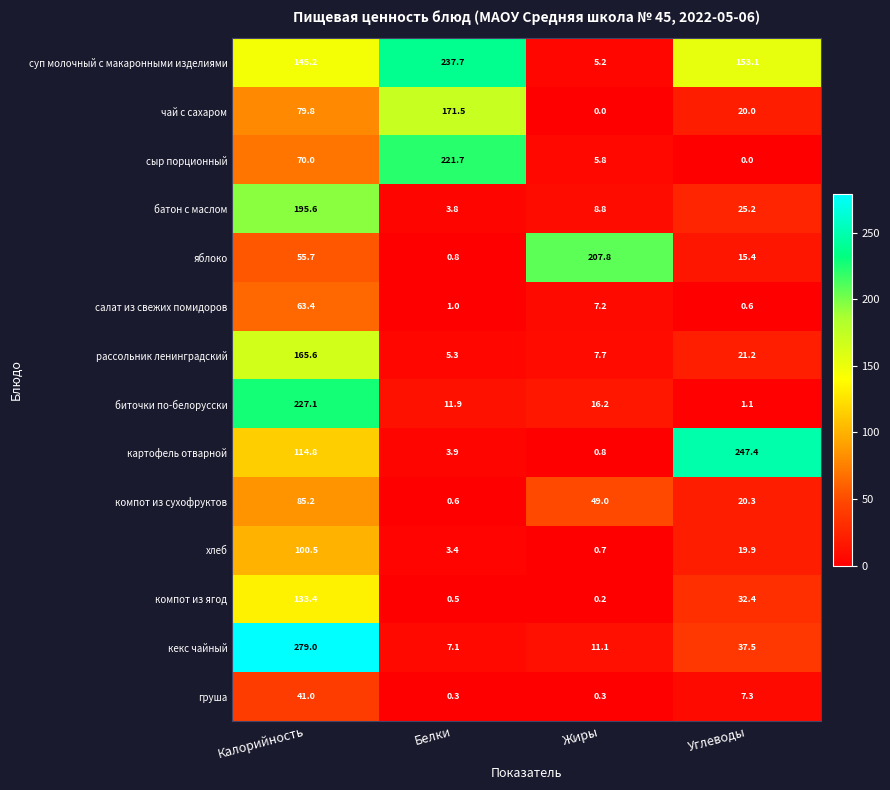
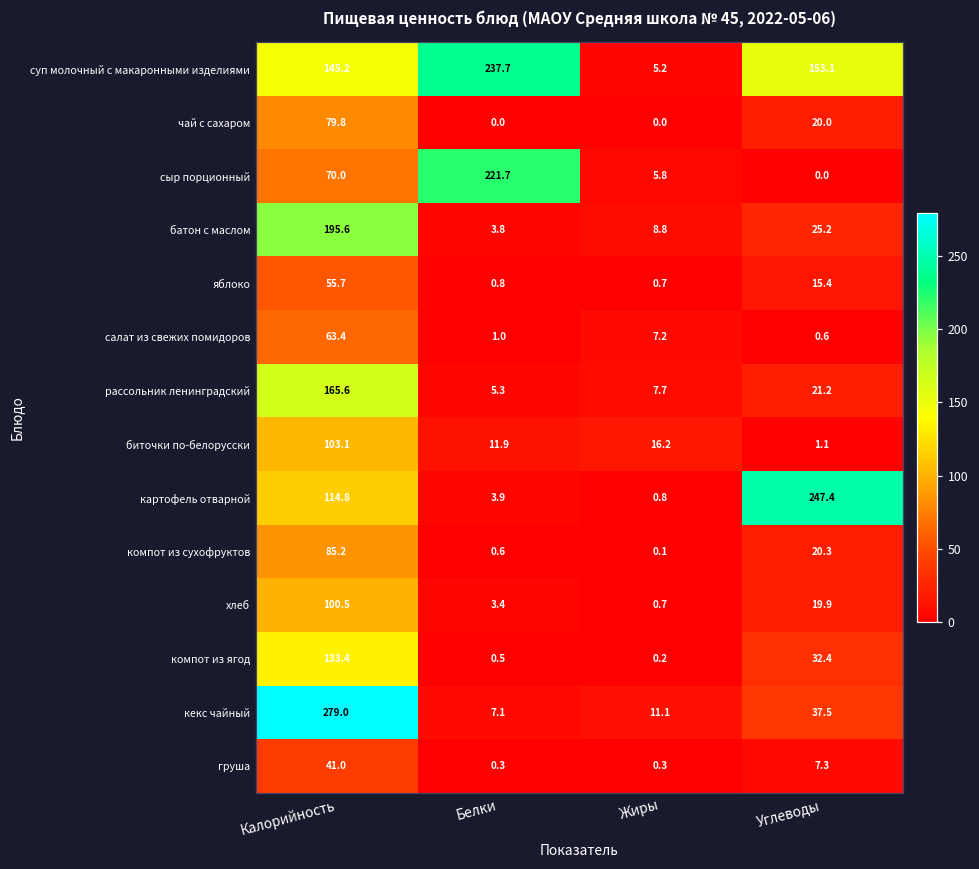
  {
    "суп молочный с макаронными изделиями": {
      "Калорийность": 145.2,
      "Белки": 237.7,
      "Жиры": 5.2,
      "Углеводы": 153.1
    },
    "чай с сахаром": {
      "Калорийность": 79.8,
-     "Белки": 171.5,
+     "Белки": 0.0,
      "Жиры": 0.0,
      "Углеводы": 20.0
    },
    "сыр порционный": {
      "Калорийность": 70.0,
      "Белки": 221.7,
      "Жиры": 5.8,
      "Углеводы": 0.0
    },
    "батон с маслом": {
      "Калорийность": 195.6,
      "Белки": 3.8,
      "Жиры": 8.8,
      "Углеводы": 25.2
    },
    "яблоко": {
      "Калорийность": 55.7,
      "Белки": 0.8,
-     "Жиры": 207.8,
+     "Жиры": 0.7,
      "Углеводы": 15.4
    },
    "салат из свежих помидоров": {
      "Калорийность": 63.4,
      "Белки": 1.0,
      "Жиры": 7.2,
      "Углеводы": 0.6
    },
    "рассольник ленинградский": {
      "Калорийность": 165.6,
      "Белки": 5.3,
      "Жиры": 7.7,
      "Углеводы": 21.2
    },
    "биточки по-белорусски": {
-     "Калорийность": 227.1,
+     "Калорийность": 103.1,
      "Белки": 11.9,
      "Жиры": 16.2,
      "Углеводы": 1.1
    },
    "картофель отварной": {
      "Калорийность": 114.8,
      "Белки": 3.9,
      "Жиры": 0.8,
      "Углеводы": 247.4
    },
    "компот из сухофруктов": {
      "Калорийность": 85.2,
      "Белки": 0.6,
-     "Жиры": 49.0,
+     "Жиры": 0.1,
      "Углеводы": 20.3
    },
    "хлеб": {
      "Калорийность": 100.5,
      "Белки": 3.4,
      "Жиры": 0.7,
      "Углеводы": 19.9
    },
    "компот из ягод": {
      "Калорийность": 133.4,
      "Белки": 0.5,
      "Жиры": 0.2,
      "Углеводы": 32.4
    },
    "кекс чайный": {
      "Калорийность": 279.0,
      "Белки": 7.1,
      "Жиры": 11.1,
      "Углеводы": 37.5
    },
    "груша": {
      "Калорийность": 41.0,
      "Белки": 0.3,
      "Жиры": 0.3,
      "Углеводы": 7.3
    }
  }
